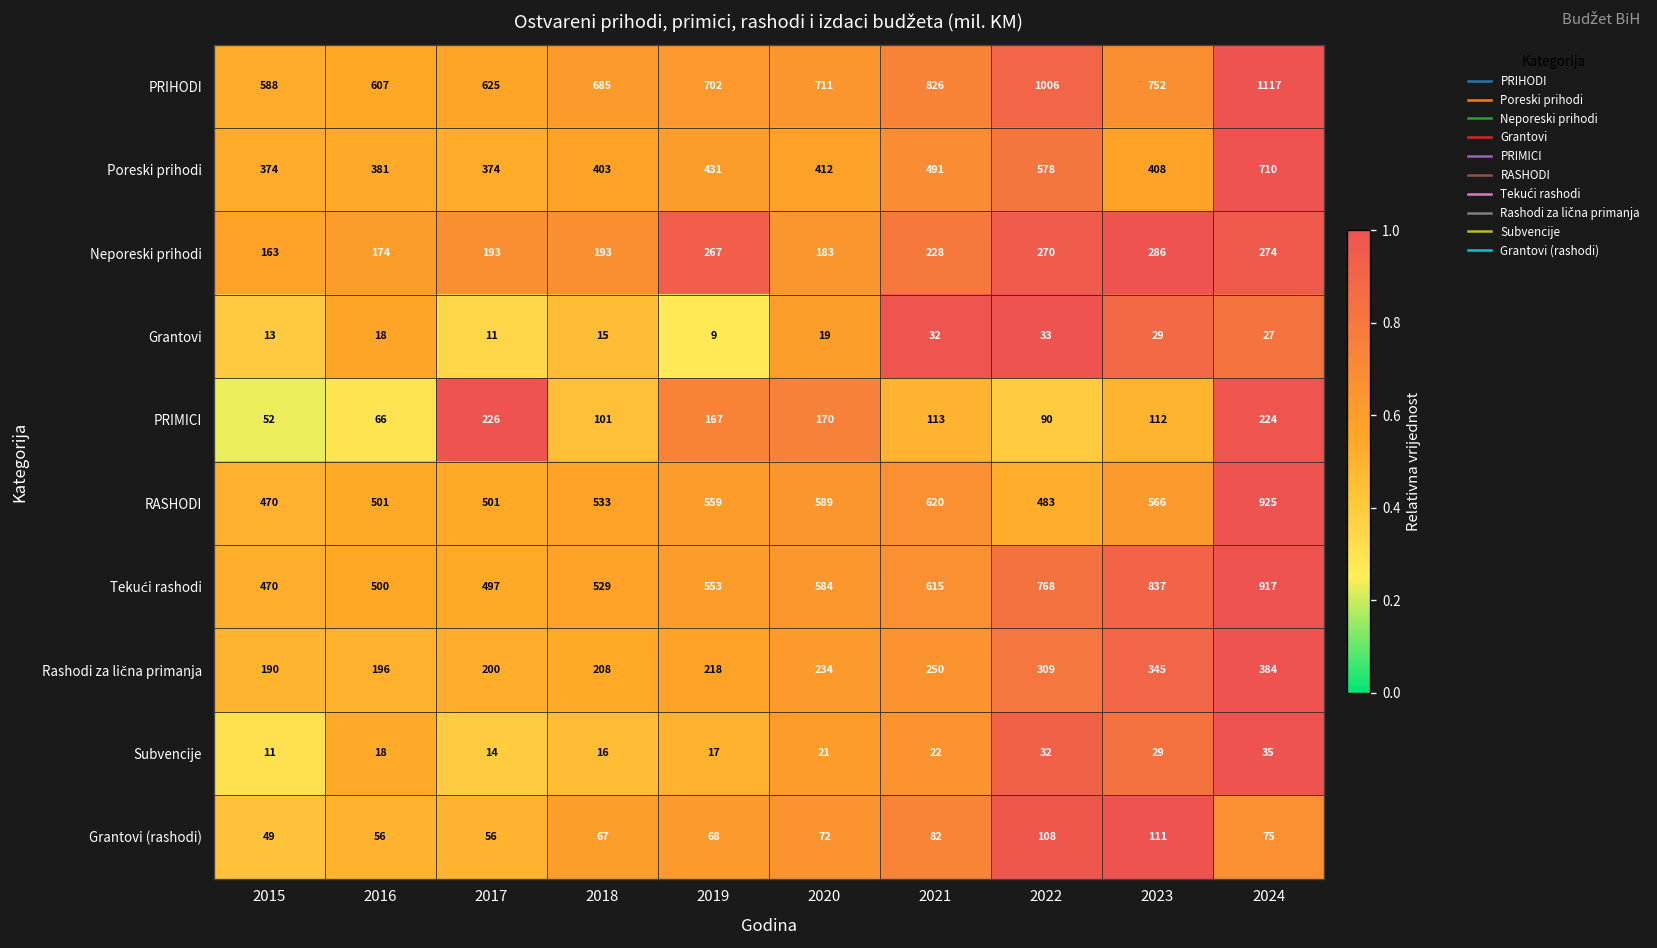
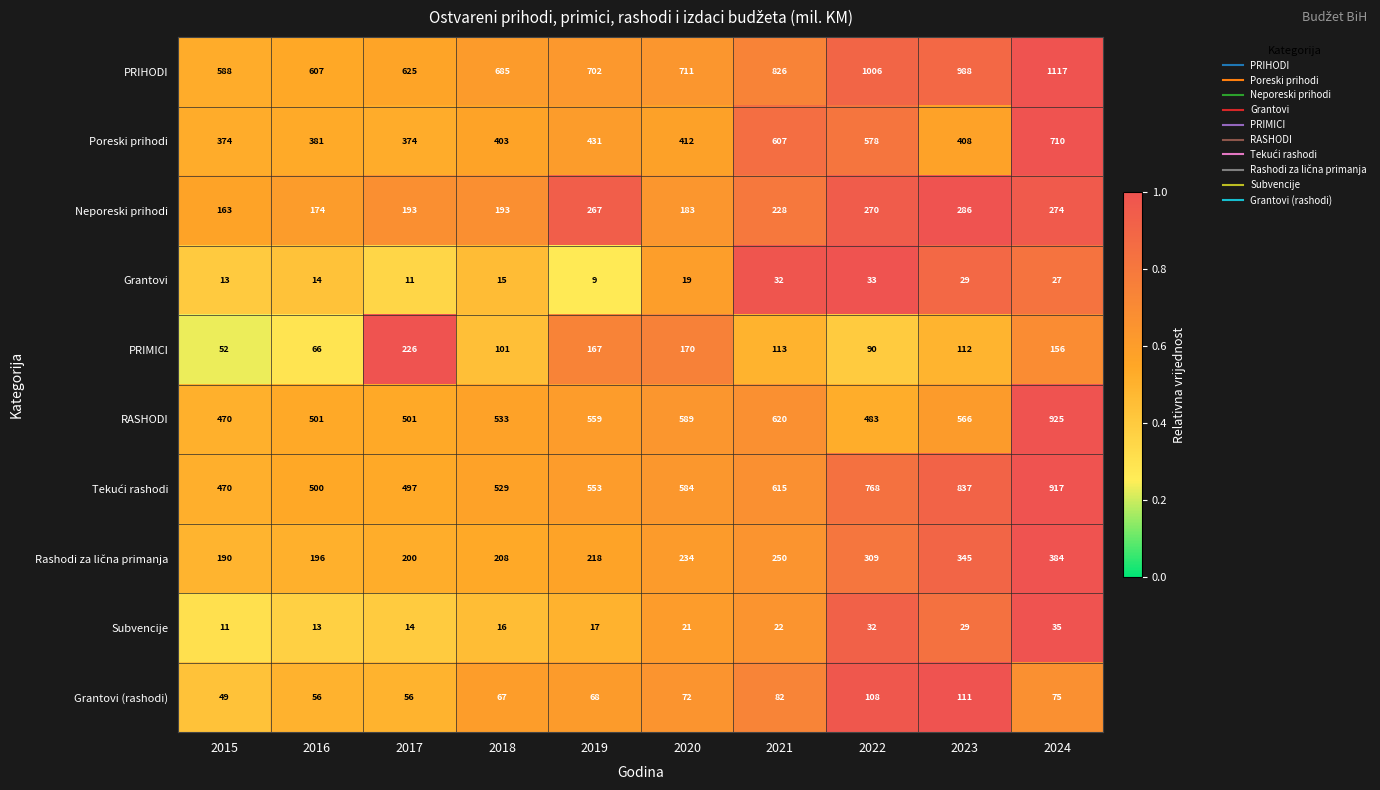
  {
    "PRIHODI": {
      "2015": 588,
      "2016": 607,
      "2017": 625,
      "2018": 685,
      "2019": 702,
      "2020": 711,
      "2021": 826,
      "2022": 1006,
-     "2023": 752,
+     "2023": 988,
      "2024": 1117
    },
    "Poreski prihodi": {
      "2015": 374,
      "2016": 381,
      "2017": 374,
      "2018": 403,
      "2019": 431,
      "2020": 412,
-     "2021": 491,
+     "2021": 607,
      "2022": 578,
      "2023": 408,
      "2024": 710
    },
    "Neporeski prihodi": {
      "2015": 163,
      "2016": 174,
      "2017": 193,
      "2018": 193,
      "2019": 267,
      "2020": 183,
      "2021": 228,
      "2022": 270,
      "2023": 286,
      "2024": 274
    },
    "Grantovi": {
      "2015": 13,
-     "2016": 18,
+     "2016": 14,
      "2017": 11,
      "2018": 15,
      "2019": 9,
      "2020": 19,
      "2021": 32,
      "2022": 33,
      "2023": 29,
      "2024": 27
    },
    "PRIMICI": {
      "2015": 52,
      "2016": 66,
      "2017": 226,
      "2018": 101,
      "2019": 167,
      "2020": 170,
      "2021": 113,
      "2022": 90,
      "2023": 112,
-     "2024": 224
+     "2024": 156
    },
    "RASHODI": {
      "2015": 470,
      "2016": 501,
      "2017": 501,
      "2018": 533,
      "2019": 559,
      "2020": 589,
      "2021": 620,
      "2022": 483,
      "2023": 566,
      "2024": 925
    },
    "Tekući rashodi": {
      "2015": 470,
      "2016": 500,
      "2017": 497,
      "2018": 529,
      "2019": 553,
      "2020": 584,
      "2021": 615,
      "2022": 768,
      "2023": 837,
      "2024": 917
    },
    "Rashodi za lična primanja": {
      "2015": 190,
      "2016": 196,
      "2017": 200,
      "2018": 208,
      "2019": 218,
      "2020": 234,
      "2021": 250,
      "2022": 309,
      "2023": 345,
      "2024": 384
    },
    "Subvencije": {
      "2015": 11,
-     "2016": 18,
+     "2016": 13,
      "2017": 14,
      "2018": 16,
      "2019": 17,
      "2020": 21,
      "2021": 22,
      "2022": 32,
      "2023": 29,
      "2024": 35
    },
    "Grantovi (rashodi)": {
      "2015": 49,
      "2016": 56,
      "2017": 56,
      "2018": 67,
      "2019": 68,
      "2020": 72,
      "2021": 82,
      "2022": 108,
      "2023": 111,
      "2024": 75
    }
  }
